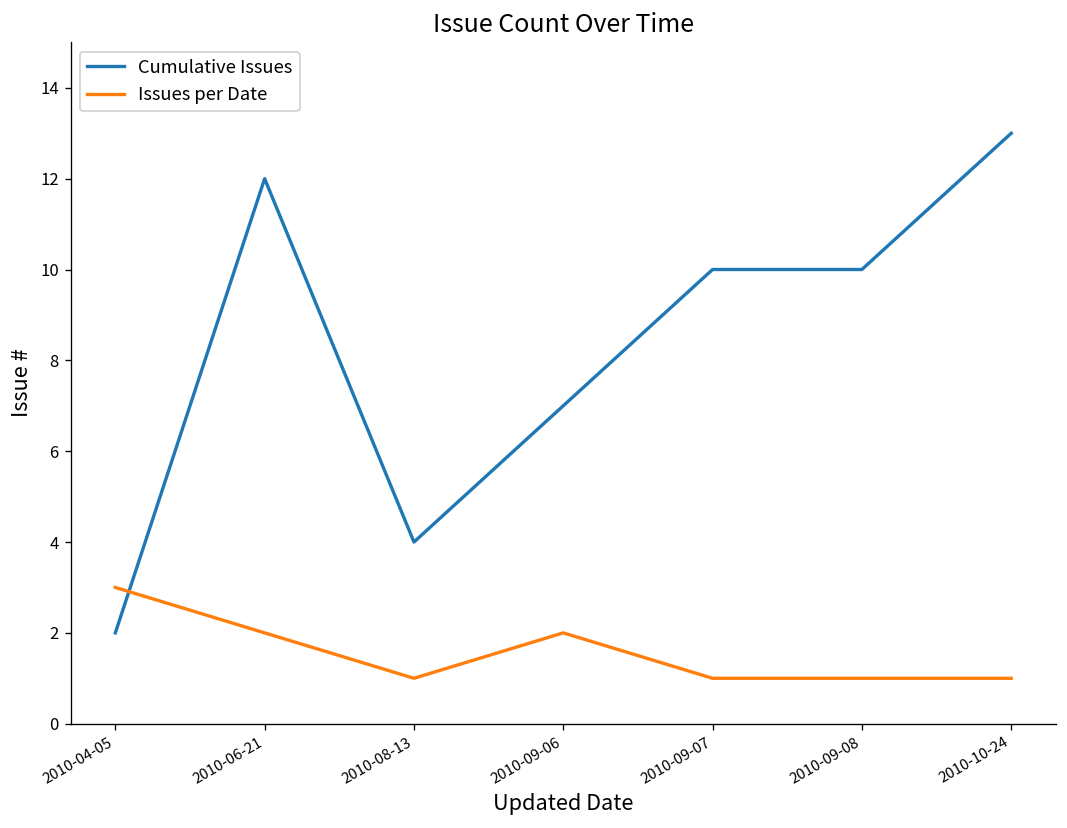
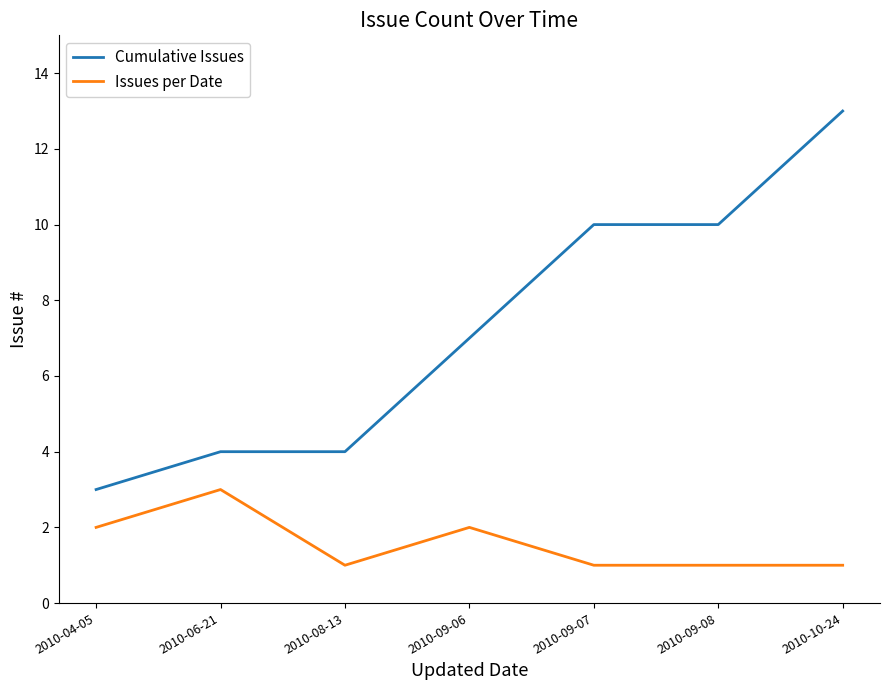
  {
    "Cumulative Issues": {
-     "2010-04-05": 2,
-     "2010-06-21": 12,
+     "2010-04-05": 3,
+     "2010-06-21": 4,
      "2010-08-13": 4,
      "2010-09-06": 7,
      "2010-09-07": 10,
      "2010-09-08": 10,
      "2010-10-24": 13
    },
    "Issues per Date": {
-     "2010-04-05": 3,
-     "2010-06-21": 2,
+     "2010-04-05": 2,
+     "2010-06-21": 3,
      "2010-08-13": 1,
      "2010-09-06": 2,
      "2010-09-07": 1,
      "2010-09-08": 1,
      "2010-10-24": 1
    }
  }
